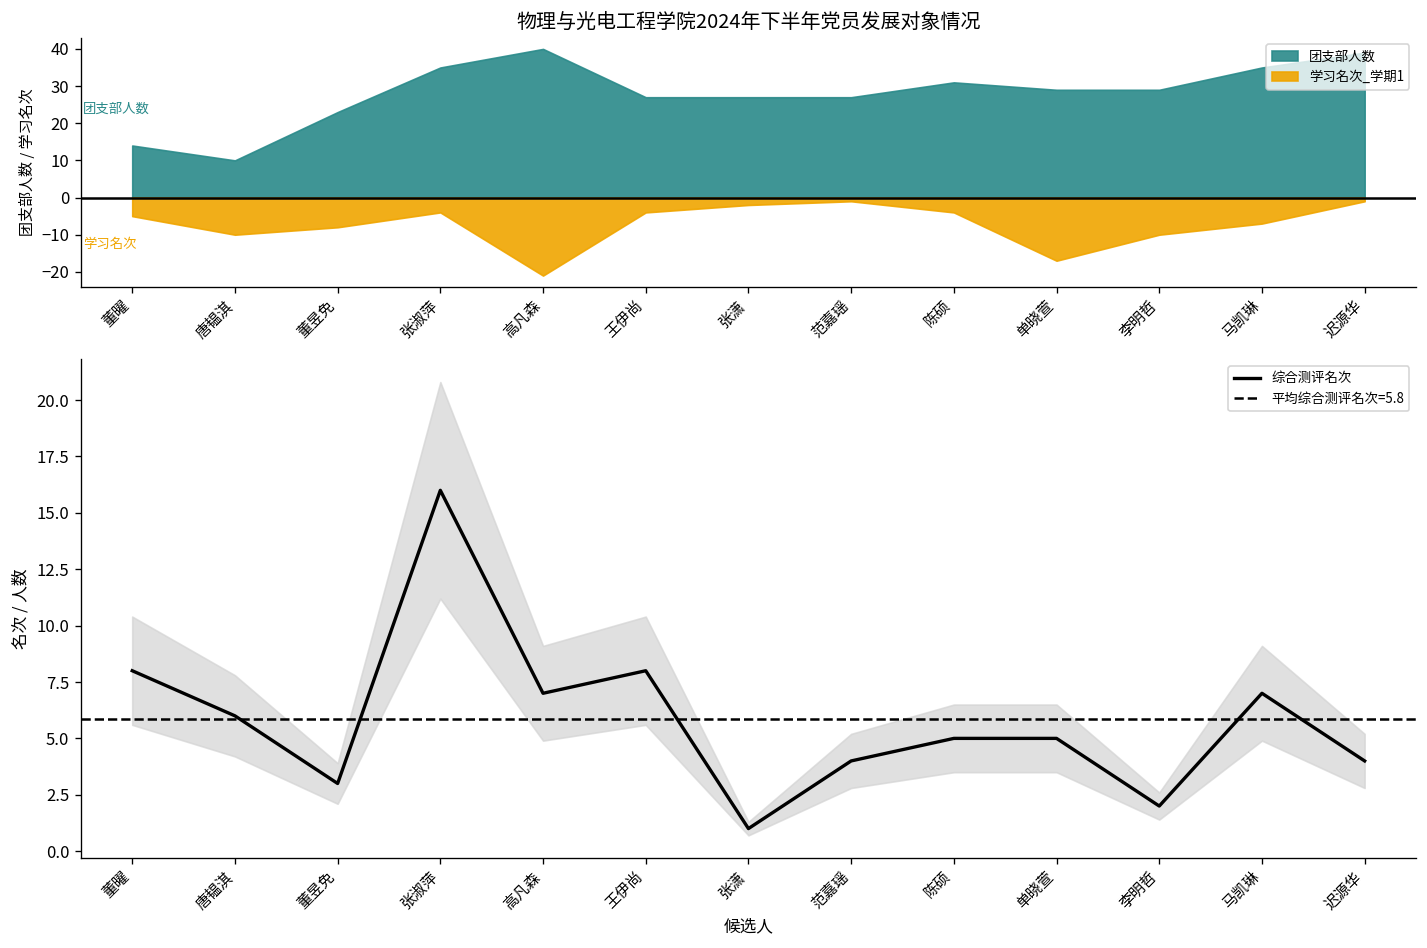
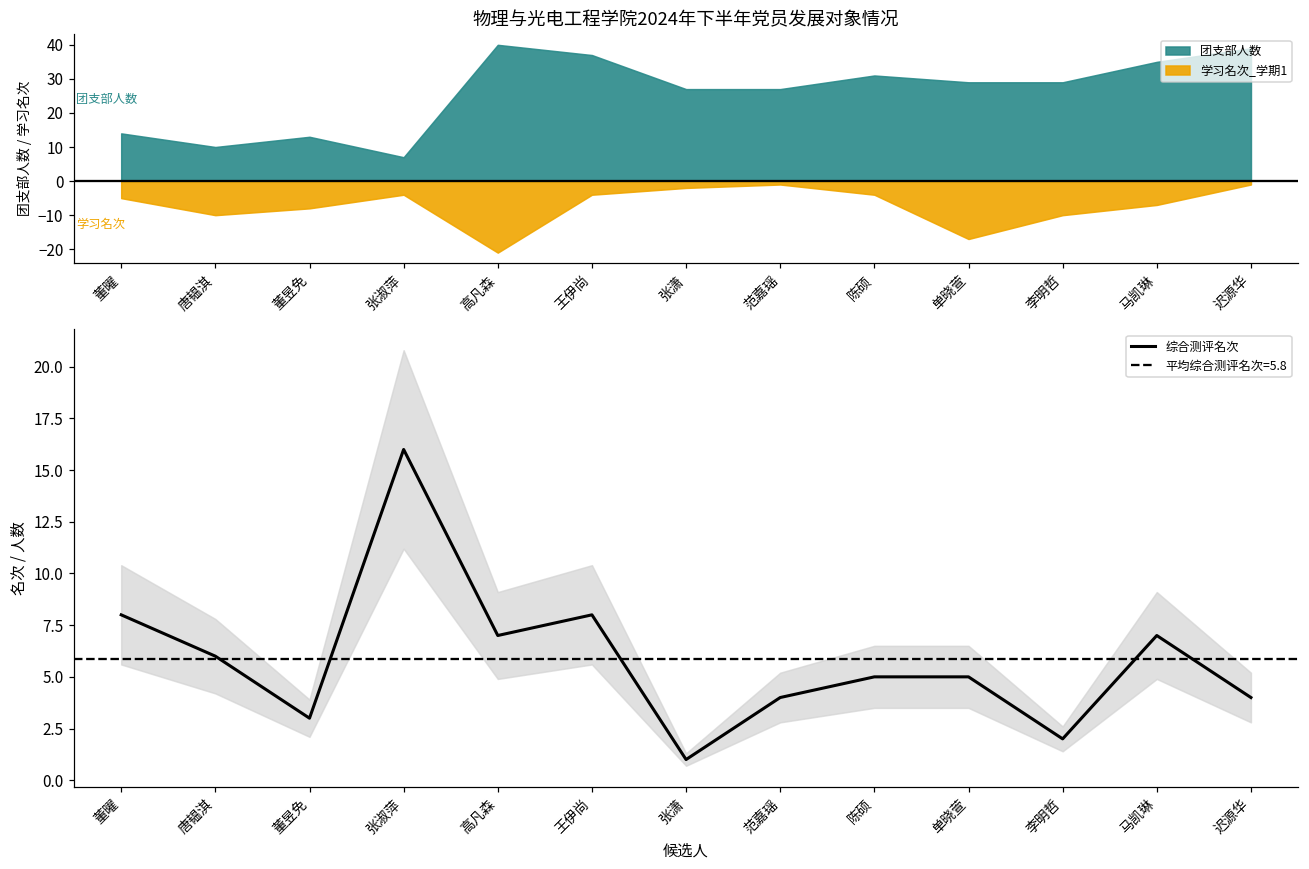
  {
    "物理与光电工程学院2024年下半年党员发展对象情况": {
      "团支部人数": {
        "董曜": 14,
        "唐韫淇": 10,
-       "董昱免": 23,
-       "张淑萍": 35,
+       "董昱免": 13,
+       "张淑萍": 7,
        "高凡森": 40,
-       "王伊尚": 27,
+       "王伊尚": 37,
        "张潇": 27,
        "范嘉瑶": 27,
        "陈硕": 31,
        "单晓萱": 29,
        "李明哲": 29,
        "马凯琳": 35
      }
    }
  }
